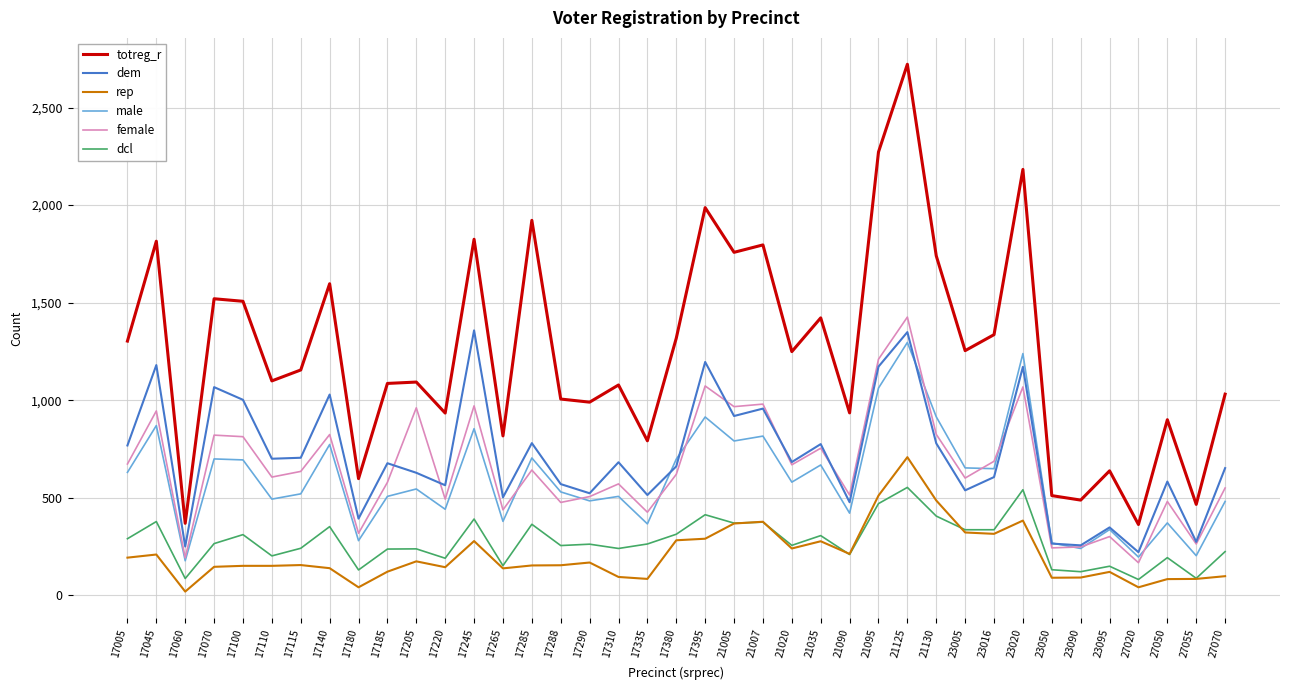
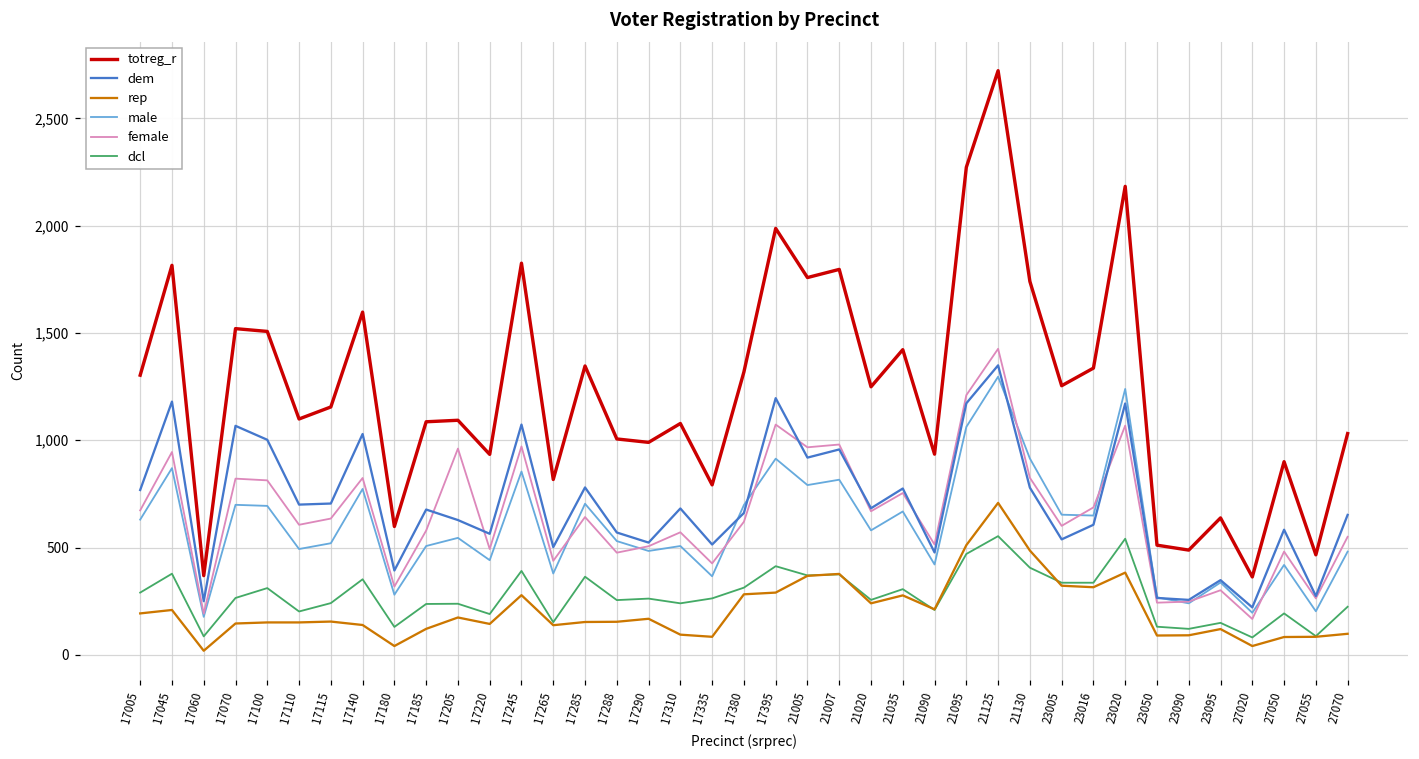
  {
    "totreg_r": {
      "17005": "1,300",
      "17045": "1,820",
      "17060": "370",
      "17070": "1,520",
      "17100": "1,510",
      "17110": "1,100",
      "17115": "1,160",
      "17140": "1,600",
      "17180": "600",
      "17185": "1,090",
      "17205": "1,090",
      "17220": "930",
      "17245": "1,830",
      "17265": "820",
-     "17285": "1,920",
+     "17285": "1,350",
      "17288": "1,010",
      "17290": "990",
      "17310": "1,080",
      "17335": "790",
      "17380": "1,320",
      "17395": "1,990",
      "21005": "1,760",
      "21007": "1,800",
      "21020": "1,250",
      "21035": "1,420",
      "21090": "940",
      "21095": "2,270",
      "21125": "2,720",
      "21130": "1,740",
      "23005": "1,250",
      "23016": "1,340",
      "23020": "2,180",
      "23050": "510",
      "23090": "490",
      "23095": "640",
      "27020": "360",
      "27050": "900",
      "27055": "470",
      "27070": "1,030"
    },
    "dem": {
      "17005": "770",
      "17045": "1,180",
      "17060": "250",
      "17070": "1,070",
      "17100": "1,000",
      "17110": "700",
      "17115": "710",
      "17140": "1,030",
      "17180": "390",
      "17185": "680",
      "17205": "630",
      "17220": "560",
-     "17245": "1,360",
+     "17245": "1,070",
      "17265": "500",
      "17285": "780",
      "17288": "570",
      "17290": "520",
      "17310": "680",
      "17335": "510",
      "17380": "660",
      "17395": "1,200",
      "21005": "920",
      "21007": "960",
      "21020": "680",
      "21035": "780",
      "21090": "480",
      "21095": "1,170",
      "21125": "1,350",
      "21130": "780",
      "23005": "540",
      "23016": "610",
      "23020": "1,170",
      "27020": "220",
      "27050": "580",
      "27070": "650"
    },
    "male": {
      "17005": "630",
      "17045": "870",
      "17060": "180",
      "17070": "700",
      "17100": "690",
      "17110": "490",
      "17115": "520",
      "17140": "770",
      "17180": "280",
      "17185": "510",
      "17205": "550",
      "17220": "440",
      "17245": "850",
      "17265": "380",
      "17285": "700",
      "17288": "530",
      "17290": "480",
      "17310": "510",
      "17335": "370",
      "17380": "700",
      "17395": "910",
      "21005": "790",
      "21007": "820",
      "21020": "580",
      "21035": "670",
      "21090": "420",
      "21095": "1,060",
      "21125": "1,300",
      "21130": "920",
      "23005": "650",
      "23016": "650",
      "23020": "1,240",
      "27020": "200",
-     "27050": "370",
+     "27050": "420",
      "27055": "200",
      "27070": "480"
    }
  }
